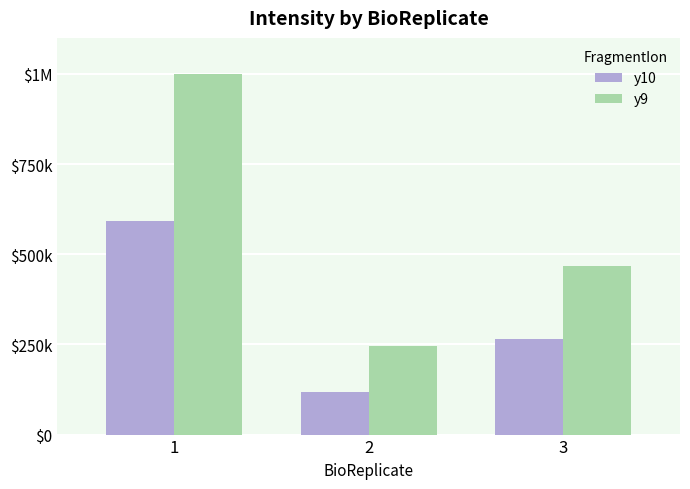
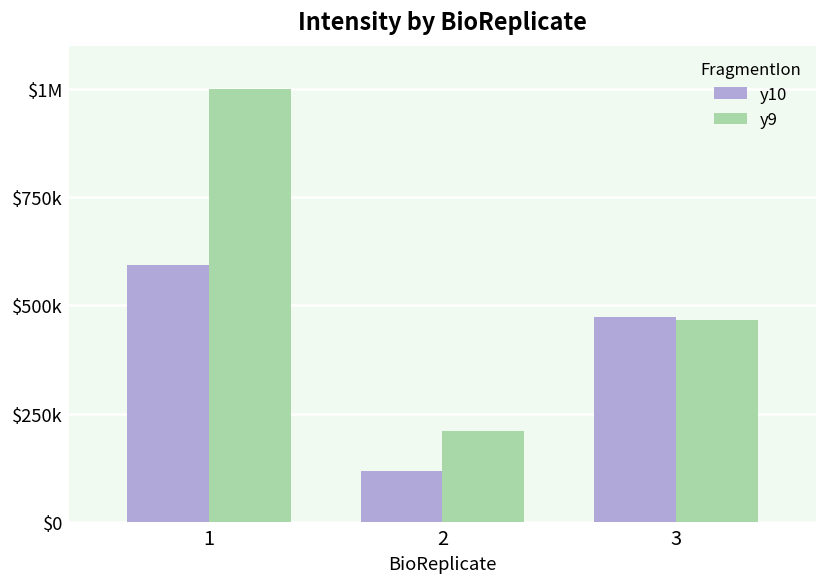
  {
    "y10": {
      "1": "$590000",
      "2": "$120000",
-     "3": "$260000"
+     "3": "$470000"
    },
    "y9": {
      "1": "$1000000",
-     "2": "$240000",
+     "2": "$210000",
      "3": "$470000"
    }
  }
